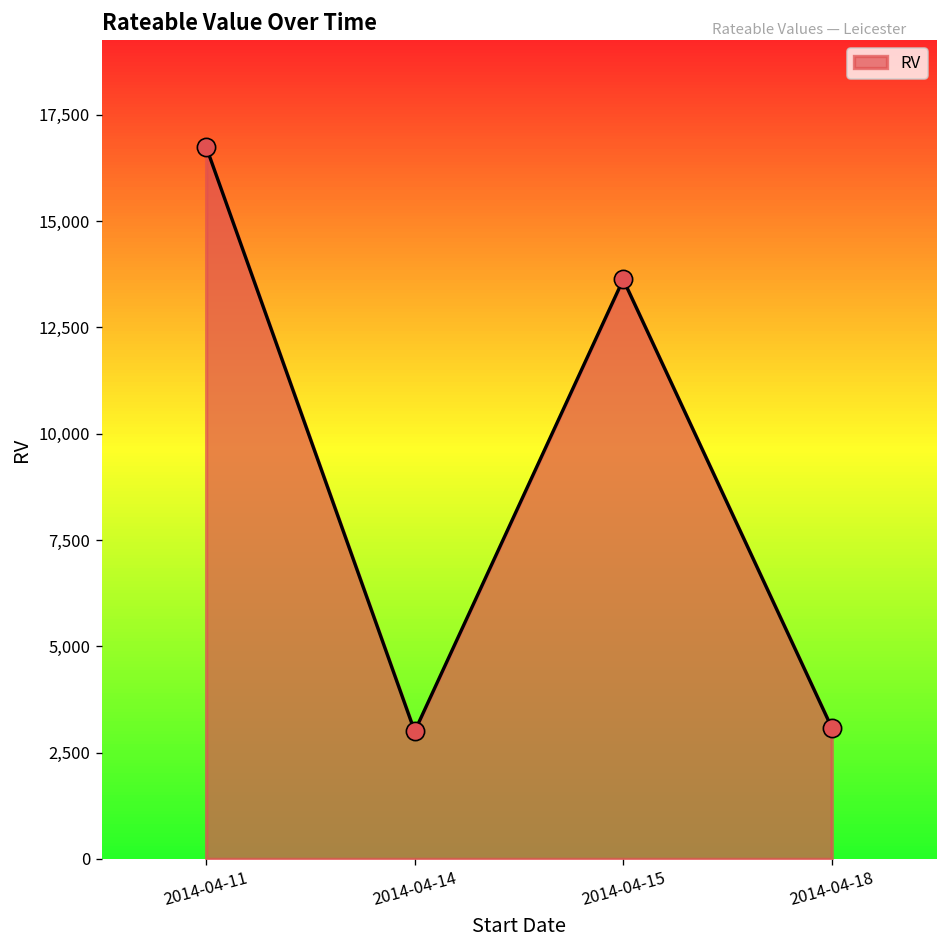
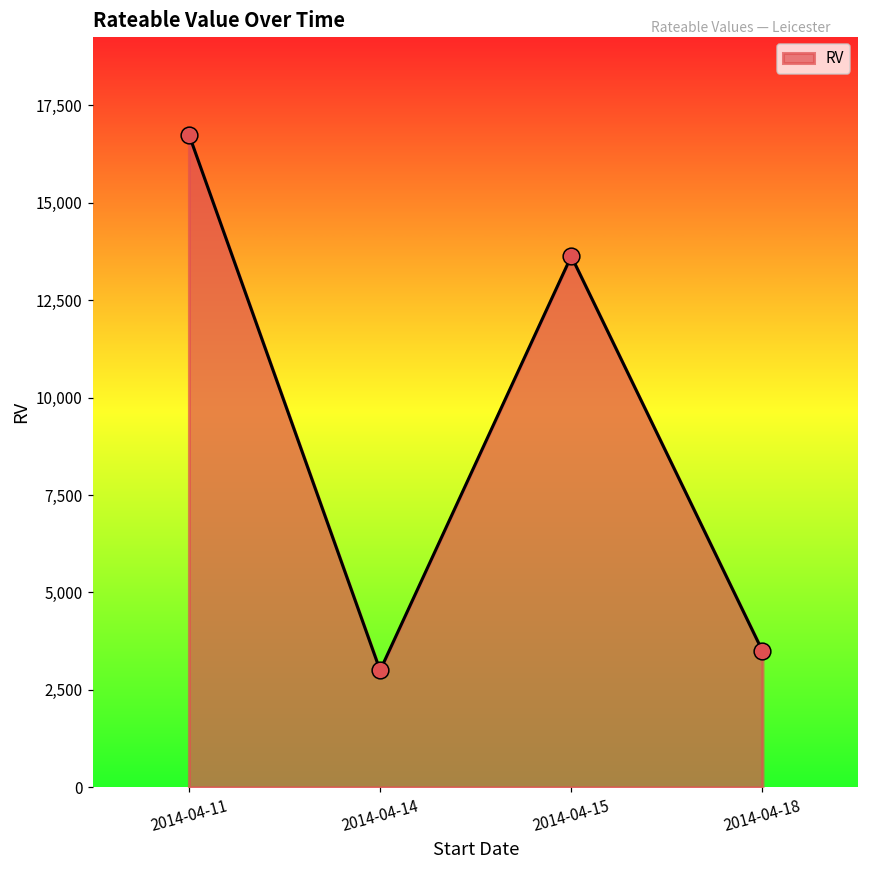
  {
    "2014-04-11": "16,800",
    "2014-04-14": "3,000",
    "2014-04-15": "13,600",
-   "2014-04-18": "3,100"
+   "2014-04-18": "3,500"
  }
